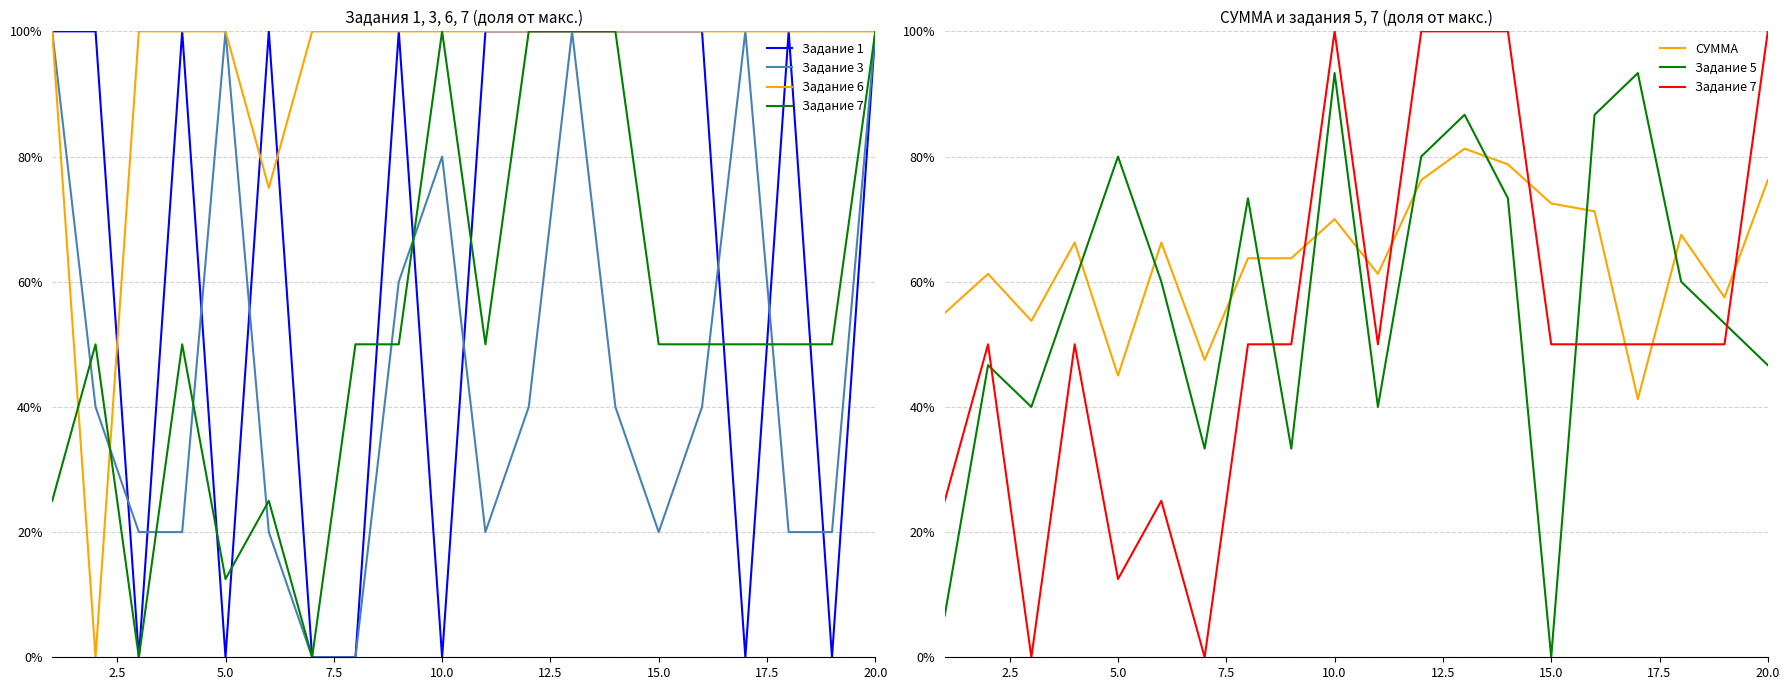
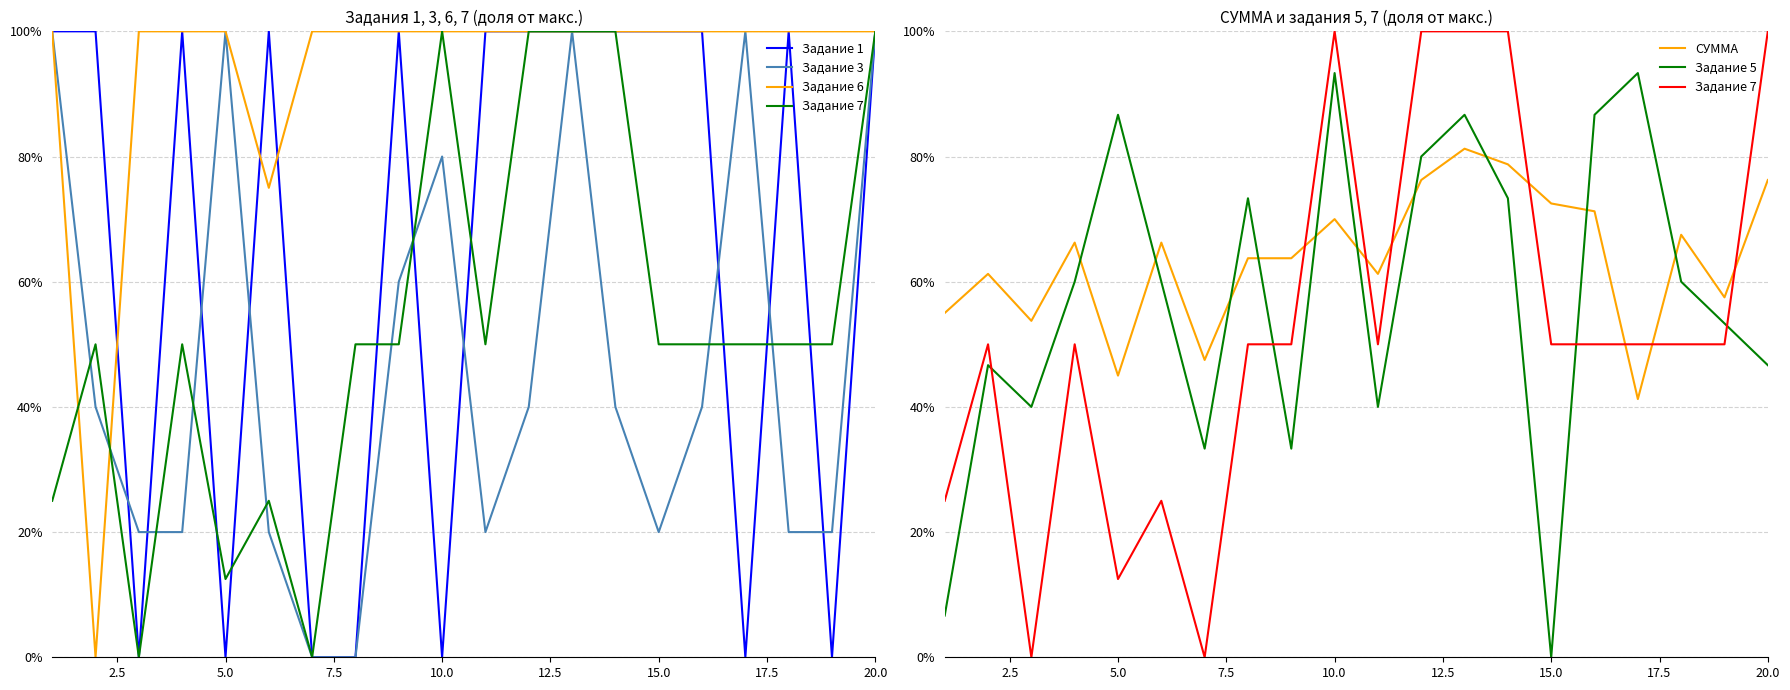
  {
    "Задания 1, 3, 6, 7 (доля от макс.)": {
      "Задание 1": {
        "5.0": "0%",
        "10.0": "0%"
      },
      "Задание 3": {
        "10.0": "80%",
        "15.0": "20%"
      }
    },
    "СУММА и задания 5, 7 (доля от макс.)": {
      "СУММА": {
        "5.0": "45%",
        "10.0": "70%",
        "15.0": "73%",
        "20.0": "76%"
      },
      "Задание 5": {
-       "5.0": "80%",
+       "5.0": "87%",
        "10.0": "93%",
        "15.0": "0%",
        "20.0": "47%"
      },
      "Задание 7": {
        "5.0": "13%",
        "10.0": "100%",
        "15.0": "50%",
        "20.0": "100%"
      }
    }
  }
